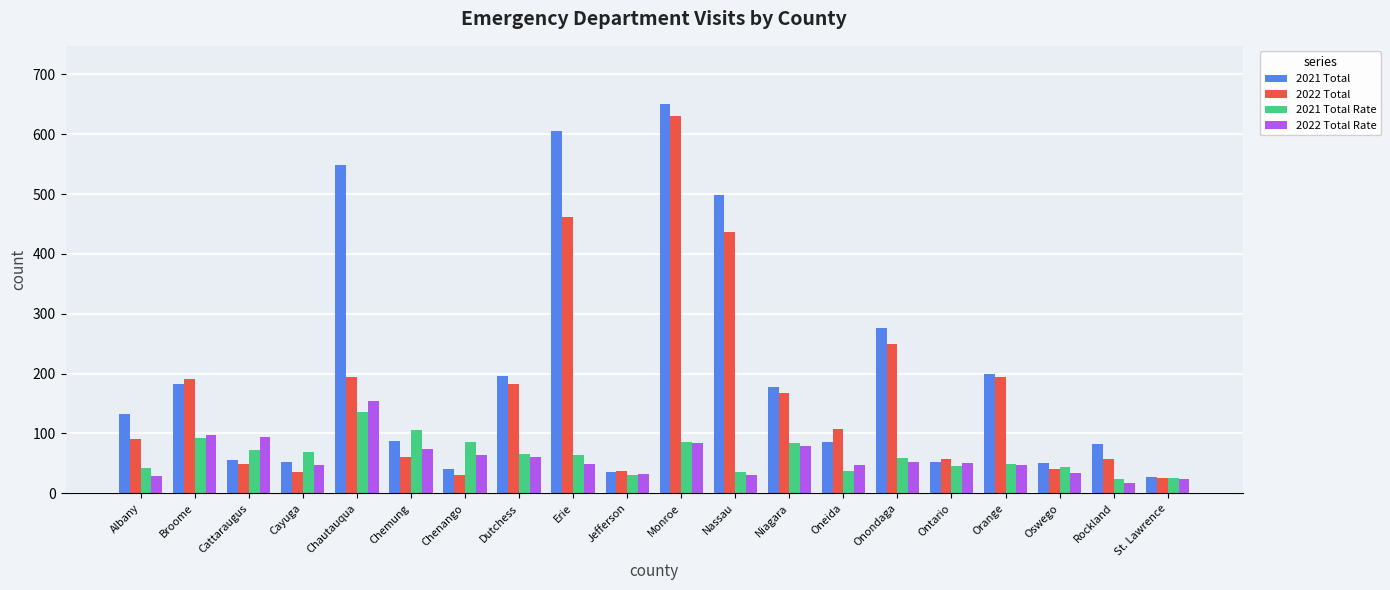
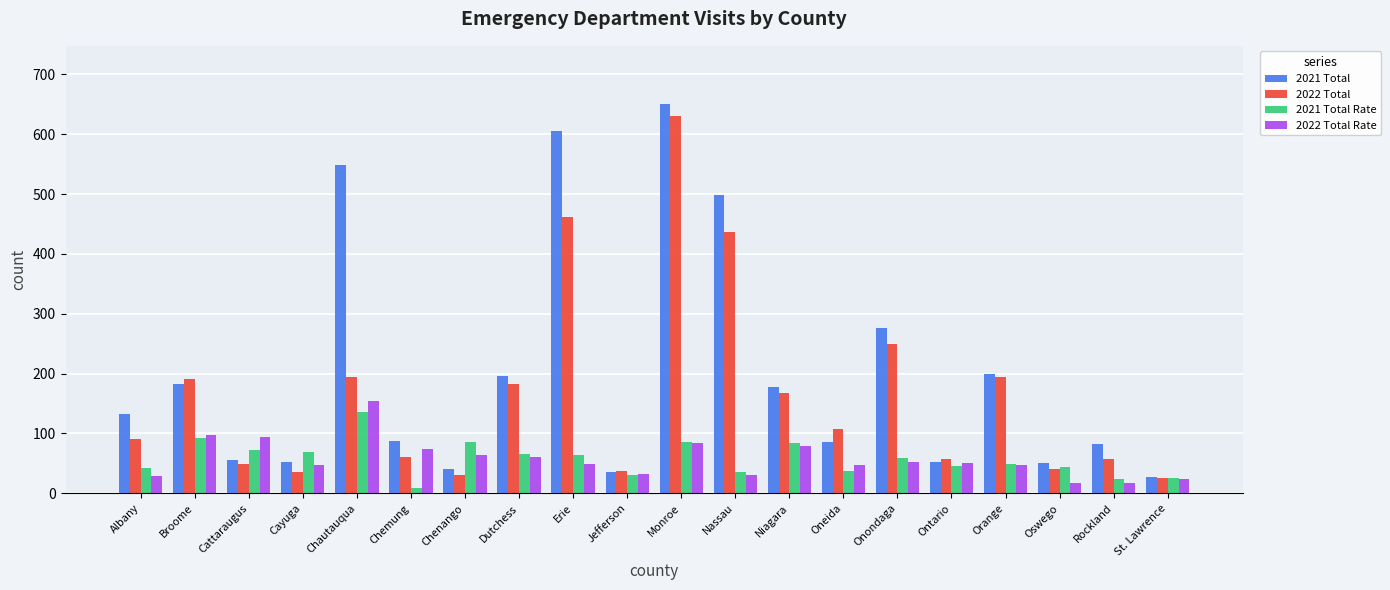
  {
    "2021 Total": {
      "Albany": 130,
      "Broome": 180,
      "Cattaraugus": 60,
      "Cayuga": 50,
      "Chautauqua": 550,
      "Chemung": 90,
      "Chenango": 40,
      "Dutchess": 200,
      "Erie": 610,
      "Jefferson": 40,
      "Monroe": 650,
      "Nassau": 500,
      "Niagara": 180,
      "Oneida": 90,
      "Onondaga": 280,
      "Ontario": 50,
      "Orange": 200,
      "Oswego": 50,
      "Rockland": 80,
      "St. Lawrence": 30
    },
    "2022 Total": {
      "Albany": 90,
      "Broome": 190,
      "Cattaraugus": 50,
      "Cayuga": 40,
      "Chautauqua": 190,
      "Chemung": 60,
      "Chenango": 30,
      "Dutchess": 180,
      "Erie": 460,
      "Jefferson": 40,
      "Monroe": 630,
      "Nassau": 440,
      "Niagara": 170,
      "Oneida": 110,
      "Onondaga": 250,
      "Ontario": 60,
      "Orange": 190,
      "Oswego": 40,
      "Rockland": 60,
      "St. Lawrence": 30
    },
    "2021 Total Rate": {
      "Albany": 40,
      "Broome": 90,
      "Cattaraugus": 70,
      "Cayuga": 70,
      "Chautauqua": 140,
-     "Chemung": 110,
+     "Chemung": 10,
      "Chenango": 90,
      "Dutchess": 70,
      "Erie": 60,
      "Jefferson": 30,
      "Monroe": 90,
      "Nassau": 40,
      "Niagara": 80,
      "Oneida": 40,
      "Onondaga": 60,
      "Ontario": 50,
      "Orange": 50,
      "Oswego": 40,
      "Rockland": 20,
      "St. Lawrence": 20
    },
    "2022 Total Rate": {
      "Albany": 30,
      "Broome": 100,
      "Cattaraugus": 90,
      "Cayuga": 50,
      "Chautauqua": 150,
      "Chemung": 70,
      "Chenango": 60,
      "Dutchess": 60,
      "Erie": 50,
      "Jefferson": 30,
      "Monroe": 80,
      "Nassau": 30,
      "Niagara": 80,
      "Oneida": 50,
      "Onondaga": 50,
      "Ontario": 50,
      "Orange": 50,
-     "Oswego": 30,
+     "Oswego": 20,
      "Rockland": 20,
      "St. Lawrence": 20
    }
  }
